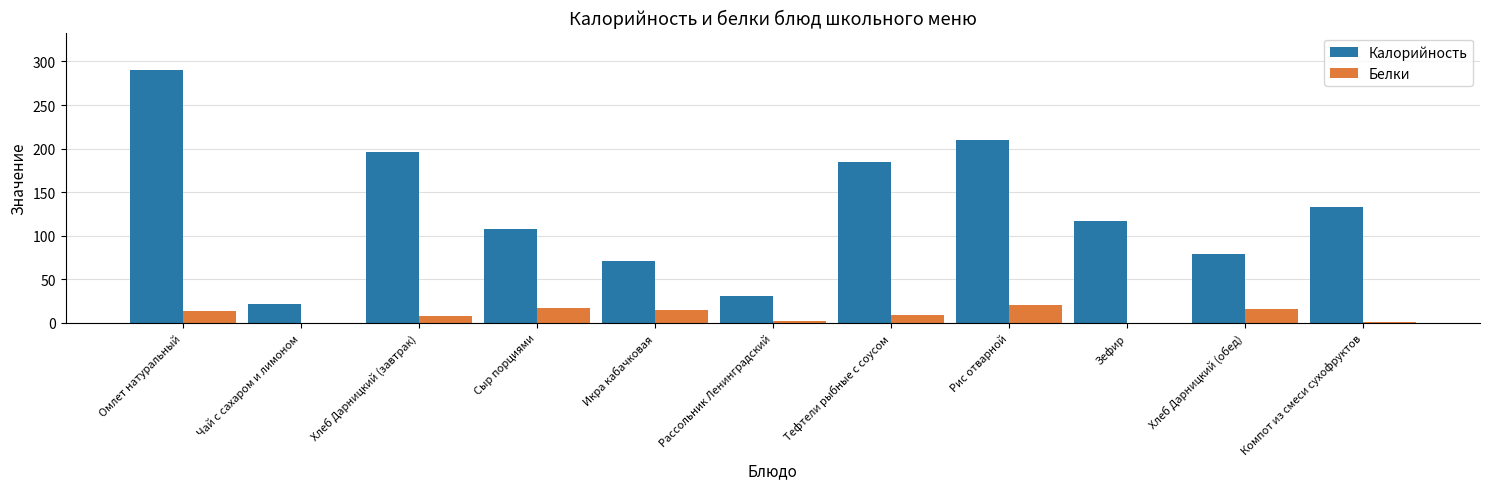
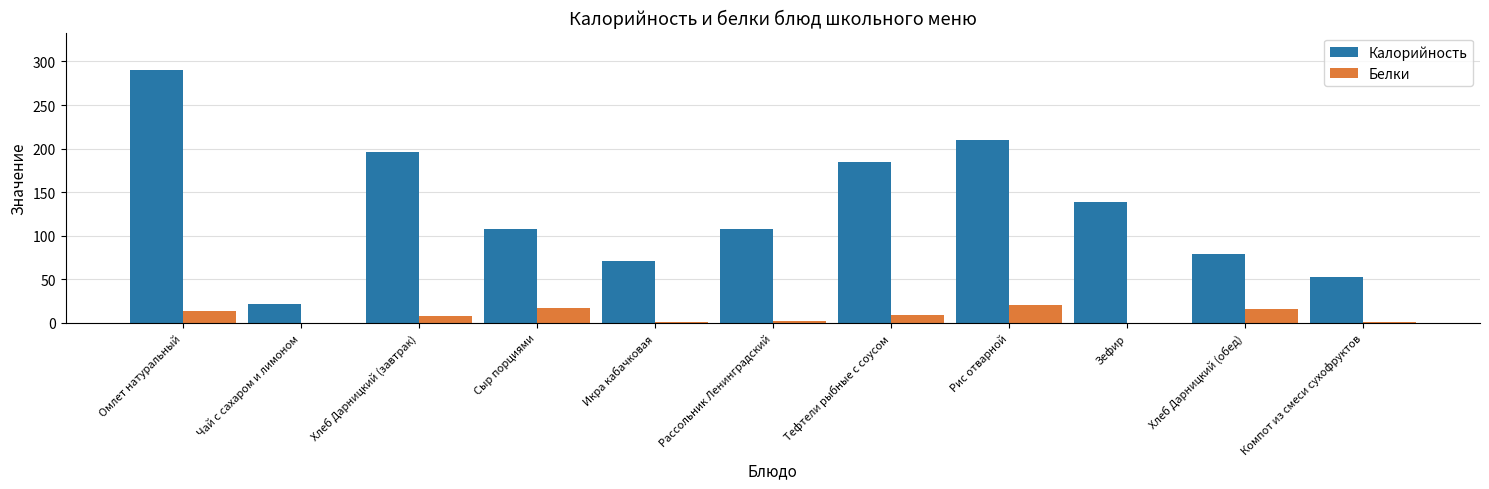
  {
    "Калорийность": {
      "Омлет натуральный": 290,
      "Чай с сахаром и лимоном": 20,
      "Хлеб Дарницкий (завтрак)": 200,
      "Сыр порциями": 110,
      "Икра кабачковая": 70,
-     "Рассольник Ленинградский": 30,
+     "Рассольник Ленинградский": 110,
      "Тефтели рыбные с соусом": 190,
      "Рис отварной": 210,
-     "Зефир": 120,
+     "Зефир": 140,
      "Хлеб Дарницкий (обед)": 80,
-     "Компот из смеси сухофруктов": 130
+     "Компот из смеси сухофруктов": 50
    },
    "Белки": {
      "Омлет натуральный": 10,
      "Хлеб Дарницкий (завтрак)": 10,
      "Сыр порциями": 20,
-     "Икра кабачковая": 10,
+     "Икра кабачковая": 0,
      "Тефтели рыбные с соусом": 10,
      "Рис отварной": 20,
      "Хлеб Дарницкий (обед)": 20
    }
  }
